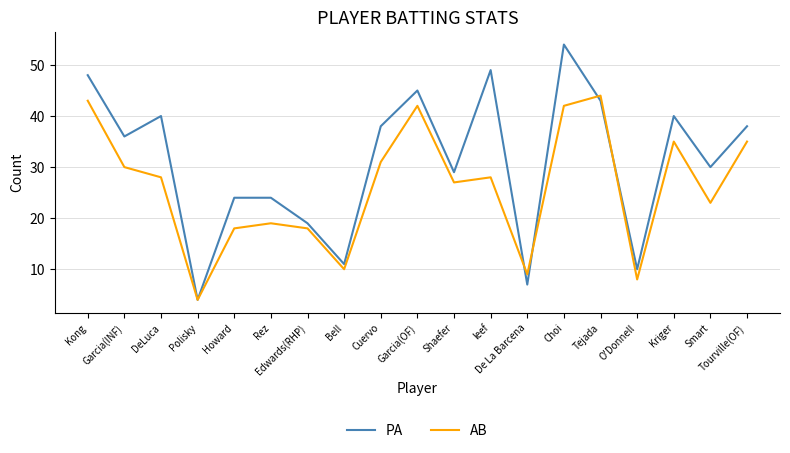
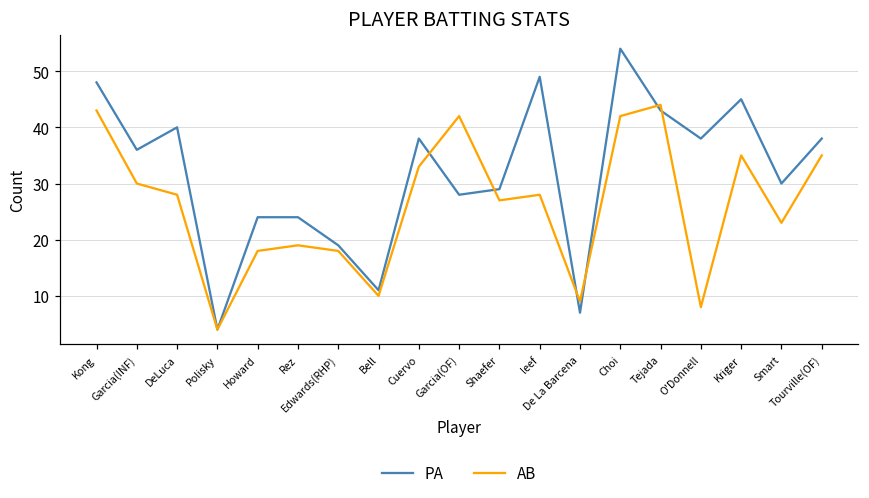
  {
    "PA": {
      "Kong": 48,
      "Garcia(INF)": 36,
      "DeLuca": 40,
      "Howard": 24,
      "Rez": 24,
      "Edwards(RHP)": 19,
      "Bell": 11,
      "Cuervo": 38,
-     "Garcia(OF)": 45,
+     "Garcia(OF)": 28,
      "Shaefer": 29,
      "leef": 49,
      "De La Barcena": 7,
      "Choi": 54,
      "Tejada": 43,
-     "O'Donnell": 10,
-     "Kriger": 40,
+     "O'Donnell": 38,
+     "Kriger": 45,
      "Smart": 30,
      "Tourville(OF)": 38
    },
    "AB": {
      "Kong": 43,
      "Garcia(INF)": 30,
      "DeLuca": 28,
      "Howard": 18,
      "Rez": 19,
      "Edwards(RHP)": 18,
      "Bell": 10,
-     "Cuervo": 31,
+     "Cuervo": 33,
      "Garcia(OF)": 42,
      "Shaefer": 27,
      "leef": 28,
      "De La Barcena": 9,
      "Choi": 42,
      "Tejada": 44,
      "O'Donnell": 8,
      "Kriger": 35,
      "Smart": 23,
      "Tourville(OF)": 35
    }
  }
